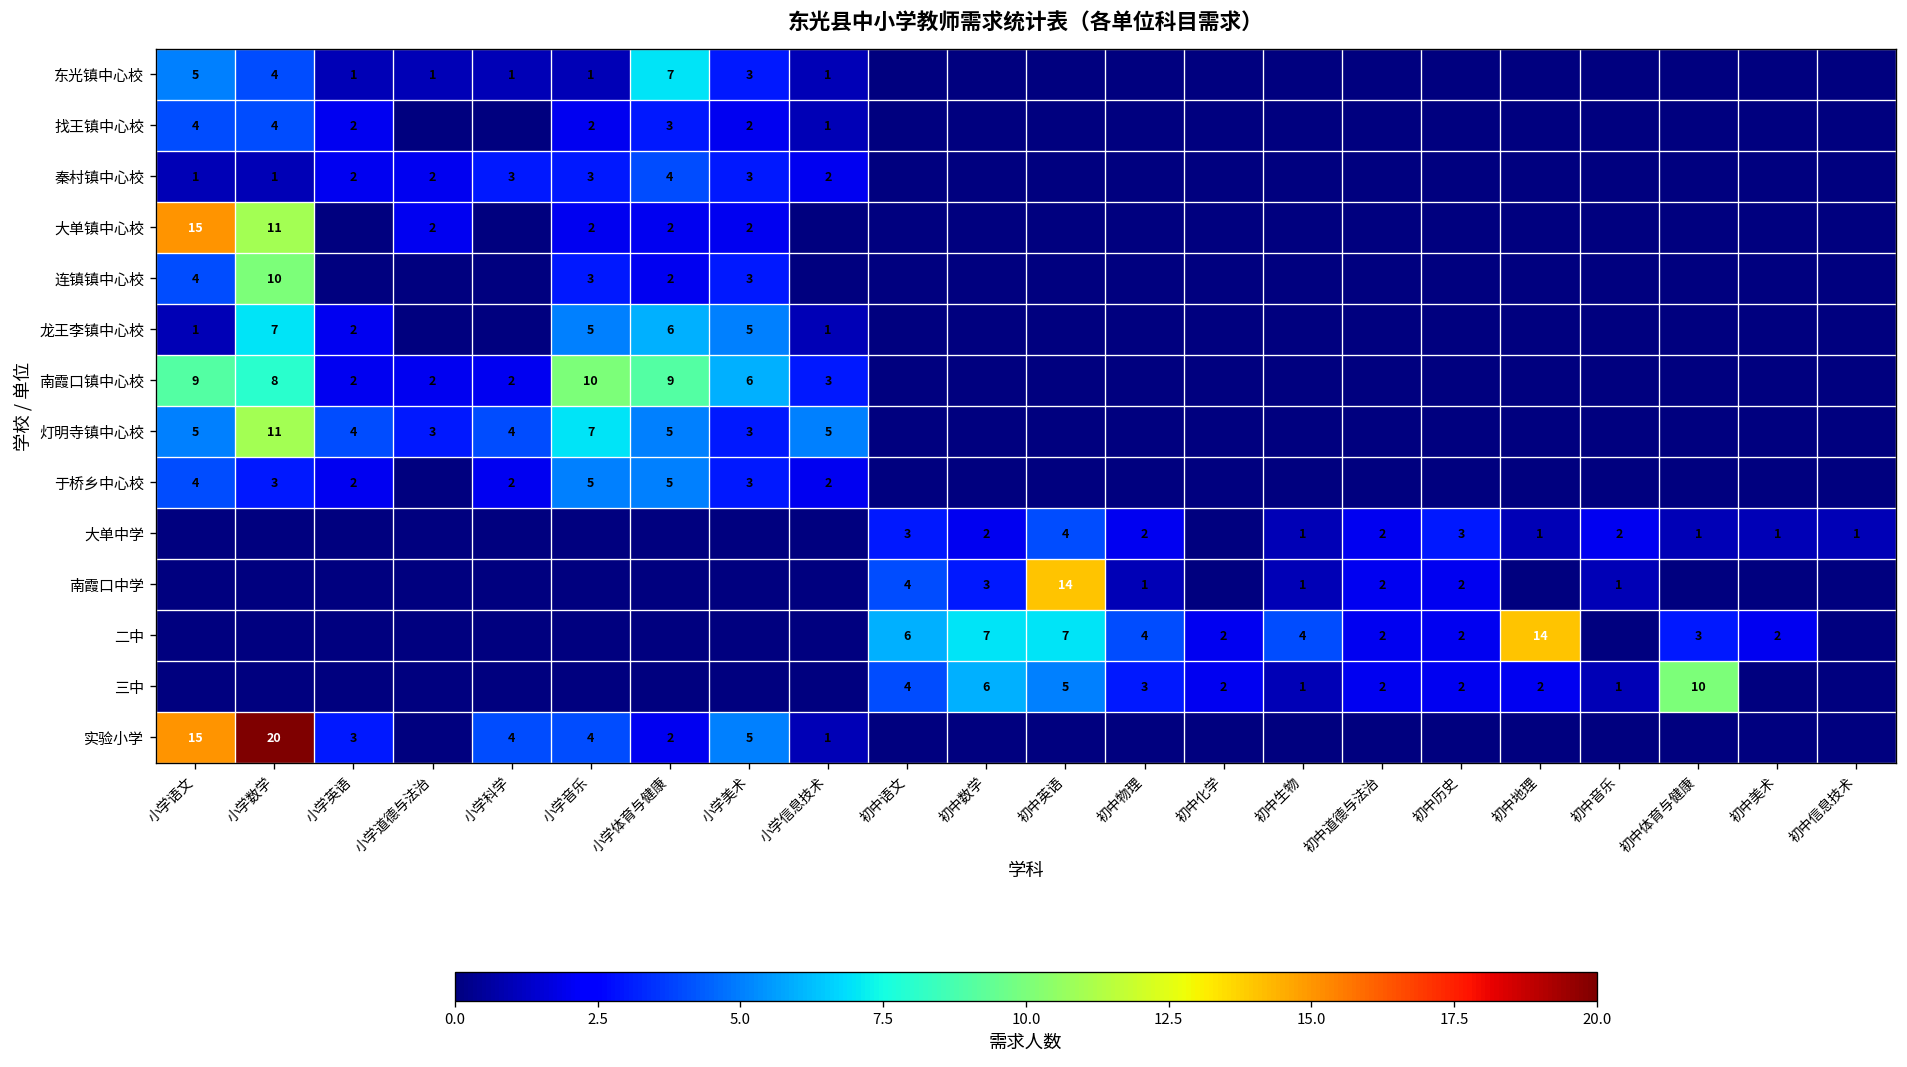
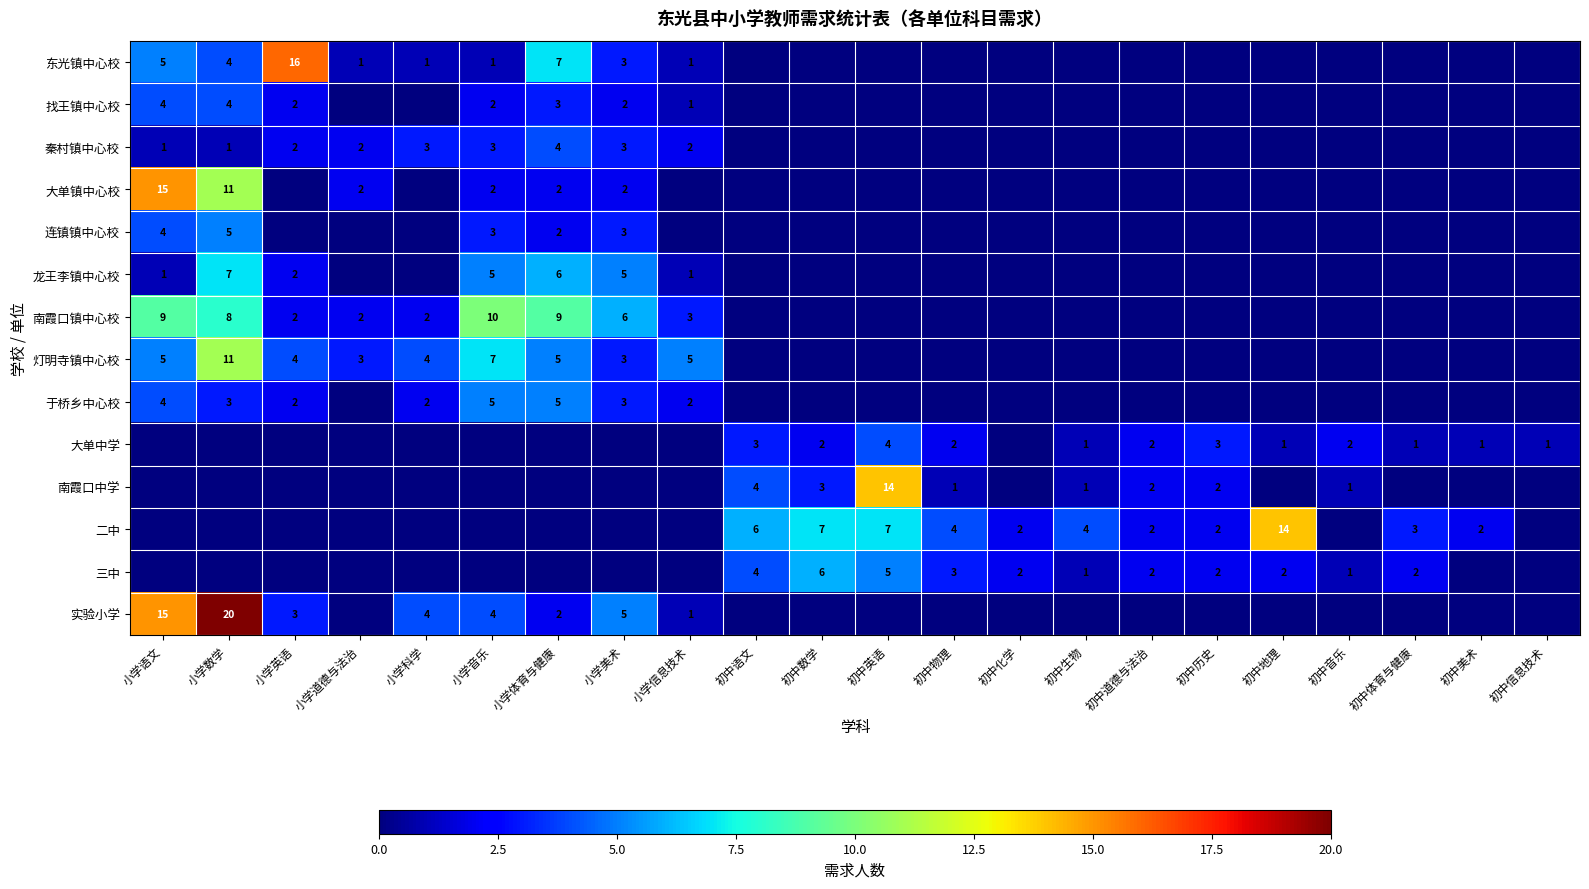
  {
    "东光镇中心校": {
      "小学语文": 5,
      "小学数学": 4,
-     "小学英语": 1,
+     "小学英语": 16,
      "小学道德与法治": 1,
      "小学科学": 1,
      "小学音乐": 1,
      "小学体育与健康": 7,
      "小学美术": 3,
      "小学信息技术": 1
    },
    "找王镇中心校": {
      "小学语文": 4,
      "小学数学": 4,
      "小学英语": 2,
      "小学音乐": 2,
      "小学体育与健康": 3,
      "小学美术": 2,
      "小学信息技术": 1
    },
    "秦村镇中心校": {
      "小学语文": 1,
      "小学数学": 1,
      "小学英语": 2,
      "小学道德与法治": 2,
      "小学科学": 3,
      "小学音乐": 3,
      "小学体育与健康": 4,
      "小学美术": 3,
      "小学信息技术": 2
    },
    "大单镇中心校": {
      "小学语文": 15,
      "小学数学": 11,
      "小学道德与法治": 2,
      "小学音乐": 2,
      "小学体育与健康": 2,
      "小学美术": 2
    },
    "连镇镇中心校": {
      "小学语文": 4,
-     "小学数学": 10,
+     "小学数学": 5,
      "小学音乐": 3,
      "小学体育与健康": 2,
      "小学美术": 3
    },
    "龙王李镇中心校": {
      "小学语文": 1,
      "小学数学": 7,
      "小学英语": 2,
      "小学音乐": 5,
      "小学体育与健康": 6,
      "小学美术": 5,
      "小学信息技术": 1
    },
    "南霞口镇中心校": {
      "小学语文": 9,
      "小学数学": 8,
      "小学英语": 2,
      "小学道德与法治": 2,
      "小学科学": 2,
      "小学音乐": 10,
      "小学体育与健康": 9,
      "小学美术": 6,
      "小学信息技术": 3
    },
    "灯明寺镇中心校": {
      "小学语文": 5,
      "小学数学": 11,
      "小学英语": 4,
      "小学道德与法治": 3,
      "小学科学": 4,
      "小学音乐": 7,
      "小学体育与健康": 5,
      "小学美术": 3,
      "小学信息技术": 5
    },
    "于桥乡中心校": {
      "小学语文": 4,
      "小学数学": 3,
      "小学英语": 2,
      "小学科学": 2,
      "小学音乐": 5,
      "小学体育与健康": 5,
      "小学美术": 3,
      "小学信息技术": 2
    },
    "大单中学": {
      "初中语文": 3,
      "初中数学": 2,
      "初中英语": 4,
      "初中物理": 2,
      "初中生物": 1,
      "初中道德与法治": 2,
      "初中历史": 3,
      "初中地理": 1,
      "初中音乐": 2,
      "初中体育与健康": 1,
      "初中美术": 1,
      "初中信息技术": 1
    },
    "南霞口中学": {
      "初中语文": 4,
      "初中数学": 3,
      "初中英语": 14,
      "初中物理": 1,
      "初中生物": 1,
      "初中道德与法治": 2,
      "初中历史": 2,
      "初中音乐": 1
    },
    "二中": {
      "初中语文": 6,
      "初中数学": 7,
      "初中英语": 7,
      "初中物理": 4,
      "初中化学": 2,
      "初中生物": 4,
      "初中道德与法治": 2,
      "初中历史": 2,
      "初中地理": 14,
      "初中体育与健康": 3,
      "初中美术": 2
    },
    "三中": {
      "初中语文": 4,
      "初中数学": 6,
      "初中英语": 5,
      "初中物理": 3,
      "初中化学": 2,
      "初中生物": 1,
      "初中道德与法治": 2,
      "初中历史": 2,
      "初中地理": 2,
      "初中音乐": 1,
-     "初中体育与健康": 10
+     "初中体育与健康": 2
    },
    "实验小学": {
      "小学语文": 15,
      "小学数学": 20,
      "小学英语": 3,
      "小学科学": 4,
      "小学音乐": 4,
      "小学体育与健康": 2,
      "小学美术": 5,
      "小学信息技术": 1
    }
  }
